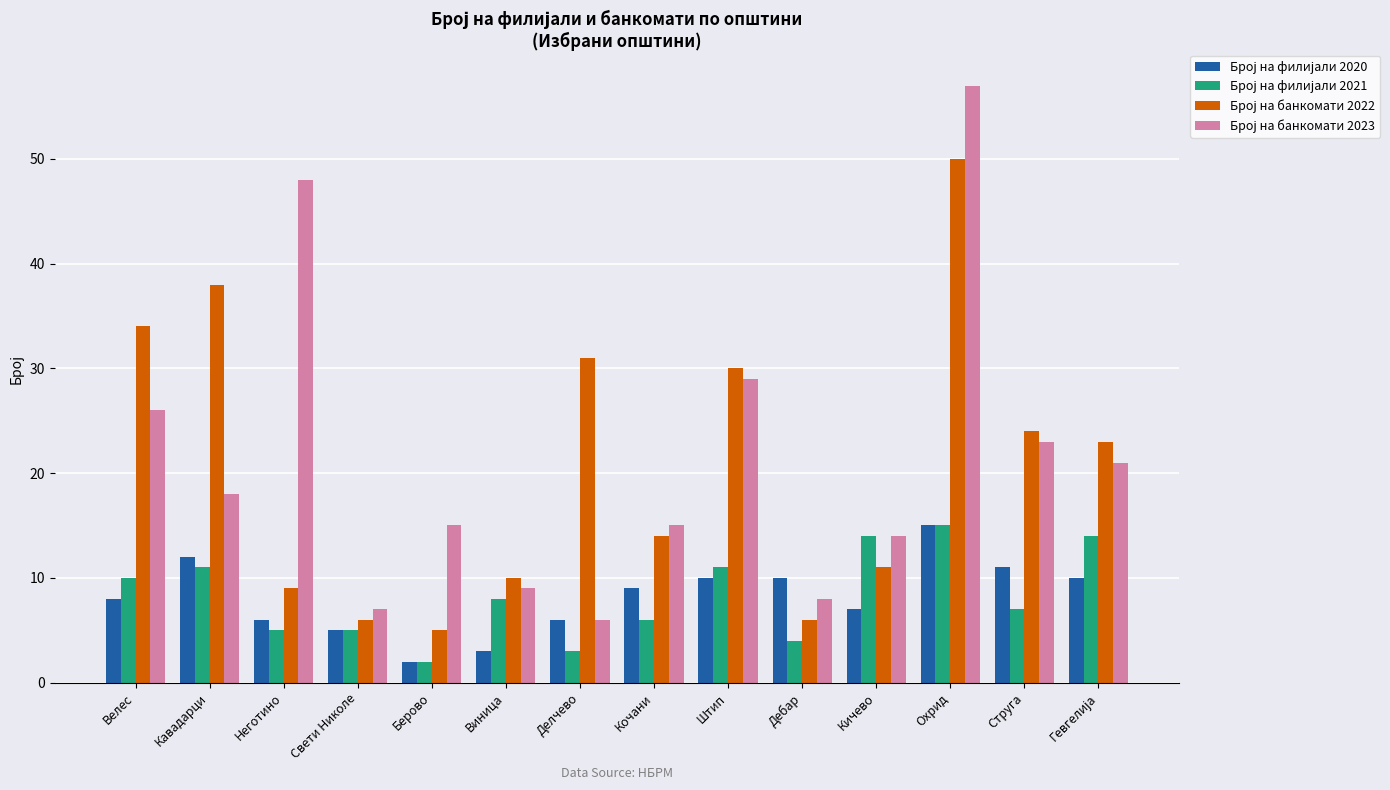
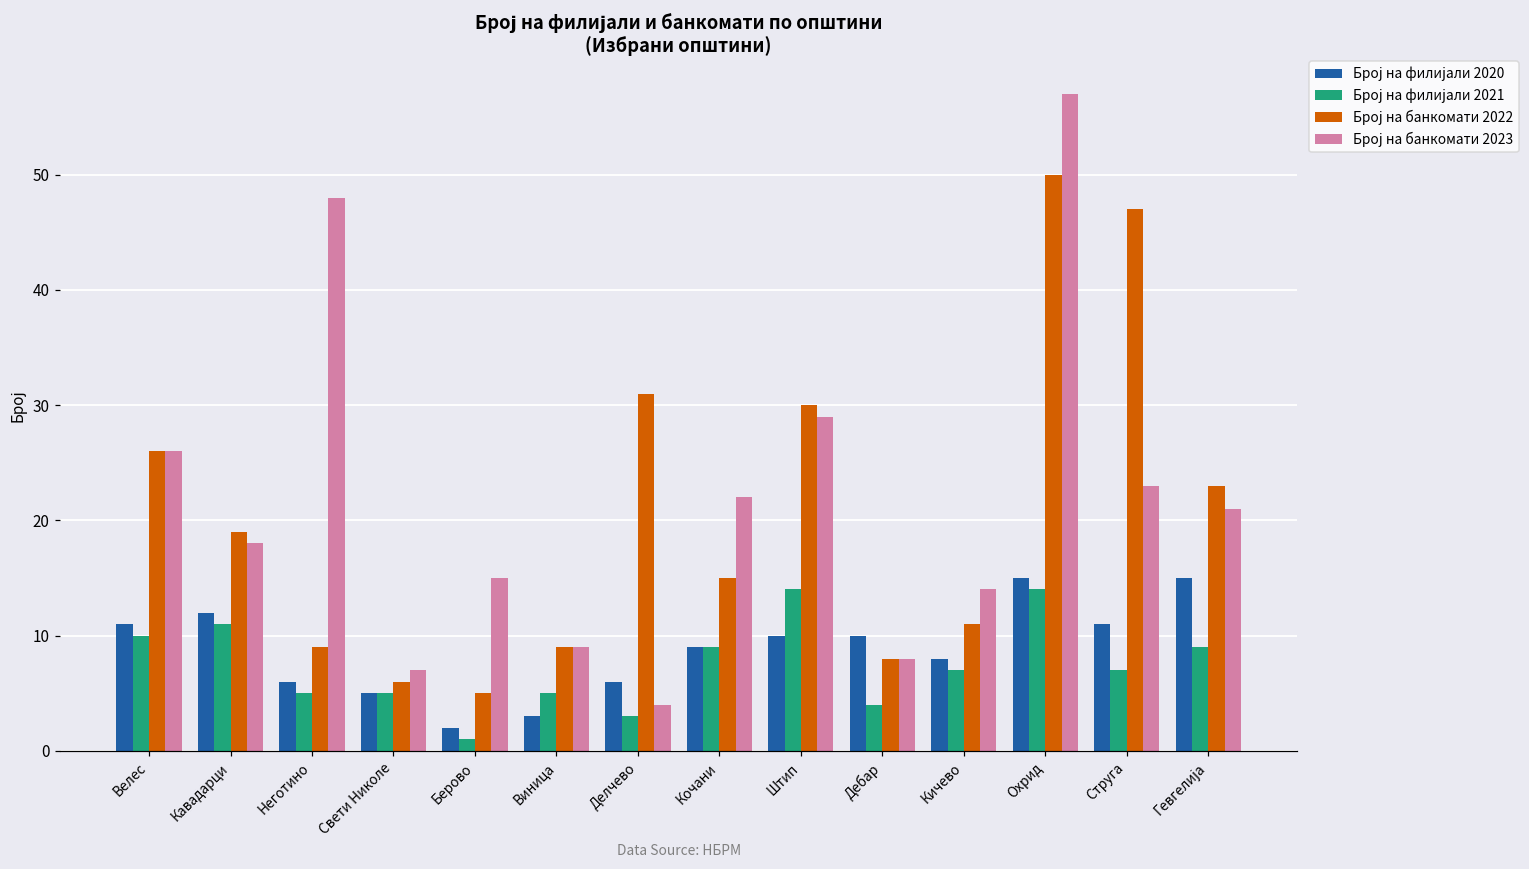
  {
    "Број на филијали 2020": {
-     "Велес": 8,
+     "Велес": 11,
      "Кавадарци": 12,
      "Неготино": 6,
      "Свети Николе": 5,
      "Берово": 2,
      "Виница": 3,
      "Делчево": 6,
      "Кочани": 9,
      "Штип": 10,
      "Дебар": 10,
-     "Кичево": 7,
+     "Кичево": 8,
      "Охрид": 15,
      "Струга": 11,
-     "Гевгелија": 10
+     "Гевгелија": 15
    },
    "Број на филијали 2021": {
      "Велес": 10,
      "Кавадарци": 11,
      "Неготино": 5,
      "Свети Николе": 5,
-     "Берово": 2,
-     "Виница": 8,
+     "Берово": 1,
+     "Виница": 5,
      "Делчево": 3,
-     "Кочани": 6,
-     "Штип": 11,
+     "Кочани": 9,
+     "Штип": 14,
      "Дебар": 4,
-     "Кичево": 14,
-     "Охрид": 15,
+     "Кичево": 7,
+     "Охрид": 14,
      "Струга": 7,
-     "Гевгелија": 14
+     "Гевгелија": 9
    },
    "Број на банкомати 2022": {
-     "Велес": 34,
-     "Кавадарци": 38,
+     "Велес": 26,
+     "Кавадарци": 19,
      "Неготино": 9,
      "Свети Николе": 6,
      "Берово": 5,
-     "Виница": 10,
+     "Виница": 9,
      "Делчево": 31,
-     "Кочани": 14,
+     "Кочани": 15,
      "Штип": 30,
-     "Дебар": 6,
+     "Дебар": 8,
      "Кичево": 11,
      "Охрид": 50,
-     "Струга": 24,
+     "Струга": 47,
      "Гевгелија": 23
    },
    "Број на банкомати 2023": {
      "Велес": 26,
      "Кавадарци": 18,
      "Неготино": 48,
      "Свети Николе": 7,
      "Берово": 15,
      "Виница": 9,
-     "Делчево": 6,
-     "Кочани": 15,
+     "Делчево": 4,
+     "Кочани": 22,
      "Штип": 29,
      "Дебар": 8,
      "Кичево": 14,
      "Охрид": 57,
      "Струга": 23,
      "Гевгелија": 21
    }
  }
